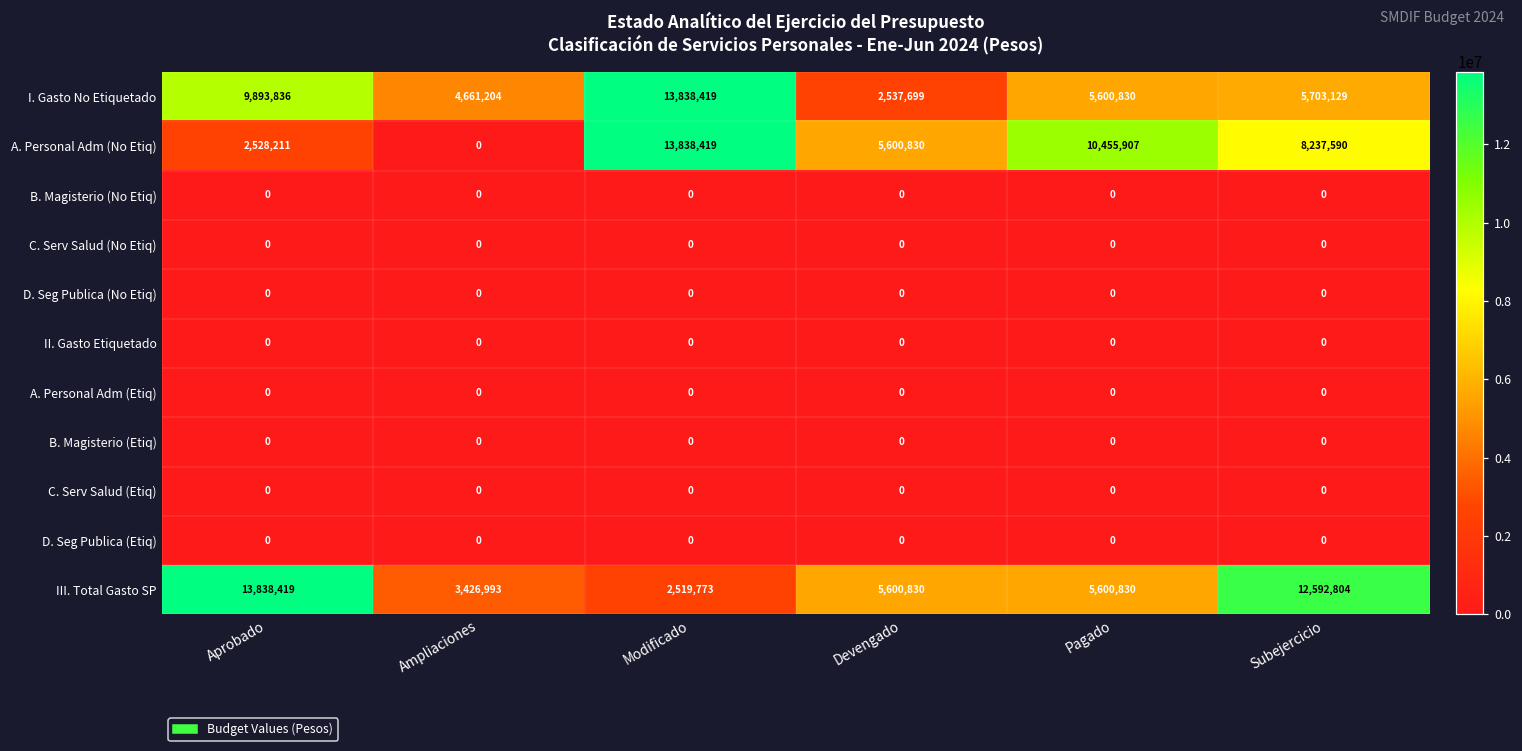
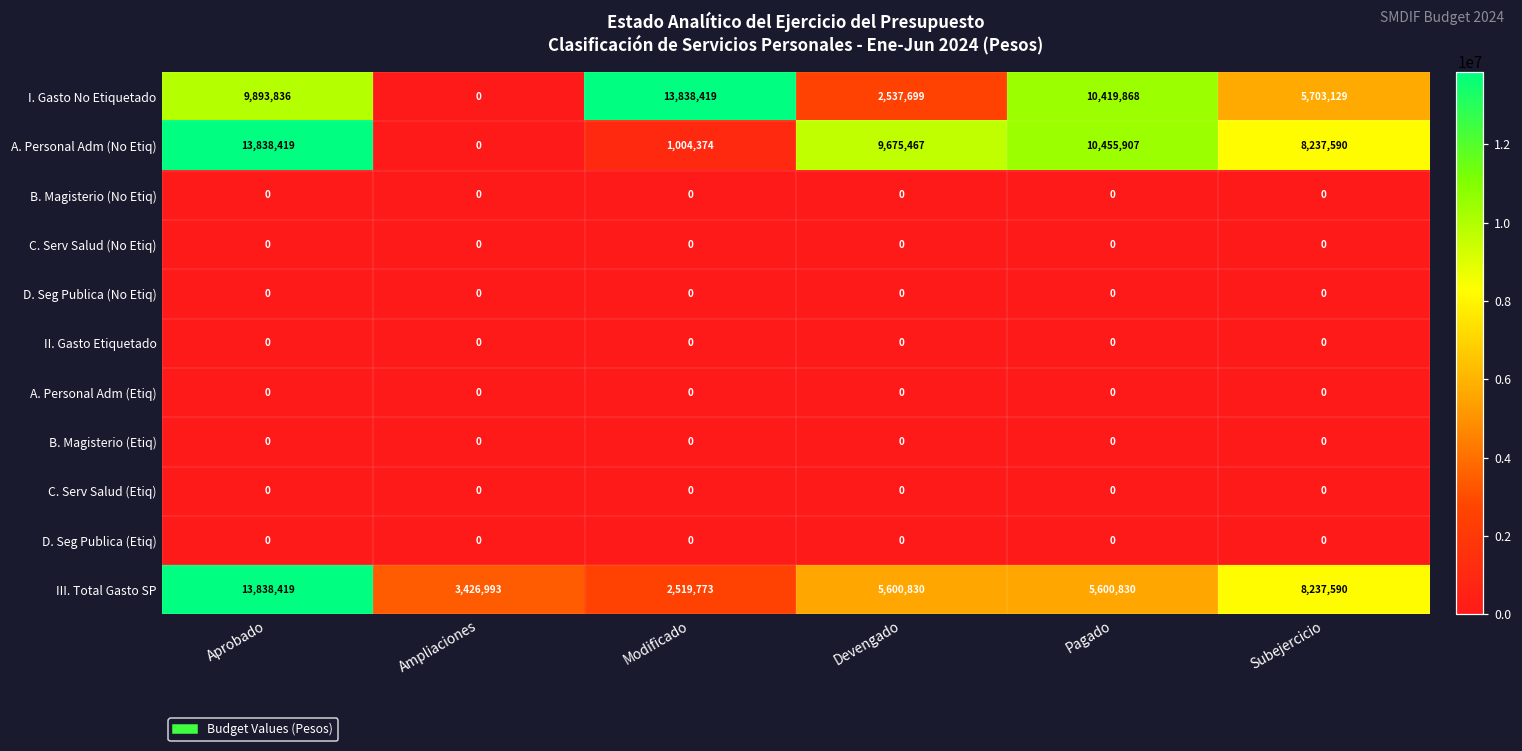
  {
    "I. Gasto No Etiquetado": {
      "Aprobado": "9,893,836",
-     "Ampliaciones": "4,661,204",
+     "Ampliaciones": "0",
      "Modificado": "13,838,419",
      "Devengado": "2,537,699",
-     "Pagado": "5,600,830",
+     "Pagado": "10,419,868",
      "Subejercicio": "5,703,129"
    },
    "A. Personal Adm (No Etiq)": {
-     "Aprobado": "2,528,211",
+     "Aprobado": "13,838,419",
      "Ampliaciones": "0",
-     "Modificado": "13,838,419",
-     "Devengado": "5,600,830",
+     "Modificado": "1,004,374",
+     "Devengado": "9,675,467",
      "Pagado": "10,455,907",
      "Subejercicio": "8,237,590"
    },
    "B. Magisterio (No Etiq)": {
      "Aprobado": "0",
      "Ampliaciones": "0",
      "Modificado": "0",
      "Devengado": "0",
      "Pagado": "0",
      "Subejercicio": "0"
    },
    "C. Serv Salud (No Etiq)": {
      "Aprobado": "0",
      "Ampliaciones": "0",
      "Modificado": "0",
      "Devengado": "0",
      "Pagado": "0",
      "Subejercicio": "0"
    },
    "D. Seg Publica (No Etiq)": {
      "Aprobado": "0",
      "Ampliaciones": "0",
      "Modificado": "0",
      "Devengado": "0",
      "Pagado": "0",
      "Subejercicio": "0"
    },
    "II. Gasto Etiquetado": {
      "Aprobado": "0",
      "Ampliaciones": "0",
      "Modificado": "0",
      "Devengado": "0",
      "Pagado": "0",
      "Subejercicio": "0"
    },
    "A. Personal Adm (Etiq)": {
      "Aprobado": "0",
      "Ampliaciones": "0",
      "Modificado": "0",
      "Devengado": "0",
      "Pagado": "0",
      "Subejercicio": "0"
    },
    "B. Magisterio (Etiq)": {
      "Aprobado": "0",
      "Ampliaciones": "0",
      "Modificado": "0",
      "Devengado": "0",
      "Pagado": "0",
      "Subejercicio": "0"
    },
    "C. Serv Salud (Etiq)": {
      "Aprobado": "0",
      "Ampliaciones": "0",
      "Modificado": "0",
      "Devengado": "0",
      "Pagado": "0",
      "Subejercicio": "0"
    },
    "D. Seg Publica (Etiq)": {
      "Aprobado": "0",
      "Ampliaciones": "0",
      "Modificado": "0",
      "Devengado": "0",
      "Pagado": "0",
      "Subejercicio": "0"
    },
    "III. Total Gasto SP": {
      "Aprobado": "13,838,419",
      "Ampliaciones": "3,426,993",
      "Modificado": "2,519,773",
      "Devengado": "5,600,830",
      "Pagado": "5,600,830",
-     "Subejercicio": "12,592,804"
+     "Subejercicio": "8,237,590"
    }
  }
